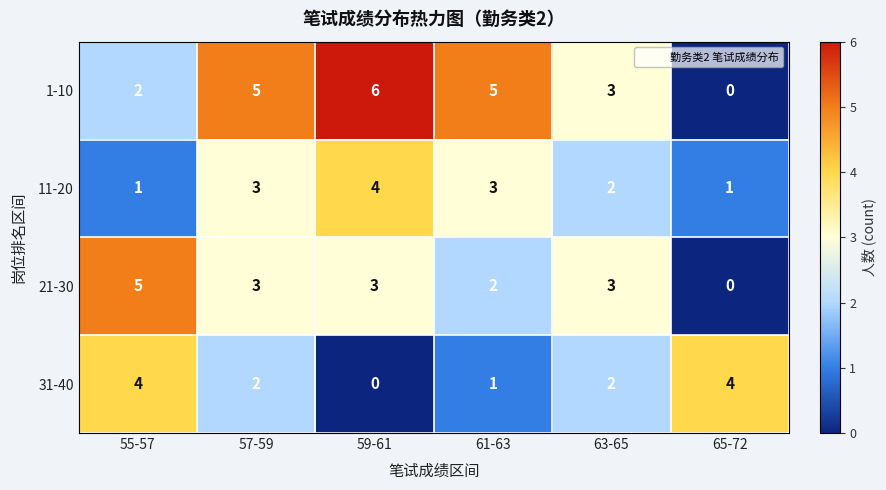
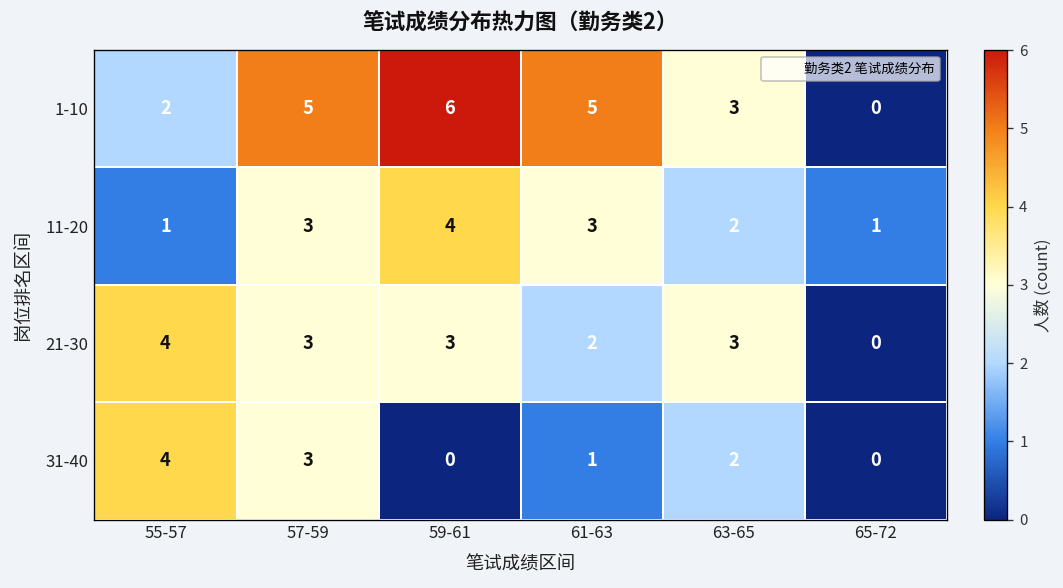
  {
    "1-10": {
      "55-57": 2,
      "57-59": 5,
      "59-61": 6,
      "61-63": 5,
      "63-65": 3,
      "65-72": 0
    },
    "11-20": {
      "55-57": 1,
      "57-59": 3,
      "59-61": 4,
      "61-63": 3,
      "63-65": 2,
      "65-72": 1
    },
    "21-30": {
-     "55-57": 5,
+     "55-57": 4,
      "57-59": 3,
      "59-61": 3,
      "61-63": 2,
      "63-65": 3,
      "65-72": 0
    },
    "31-40": {
      "55-57": 4,
-     "57-59": 2,
+     "57-59": 3,
      "59-61": 0,
      "61-63": 1,
      "63-65": 2,
-     "65-72": 4
+     "65-72": 0
    }
  }
